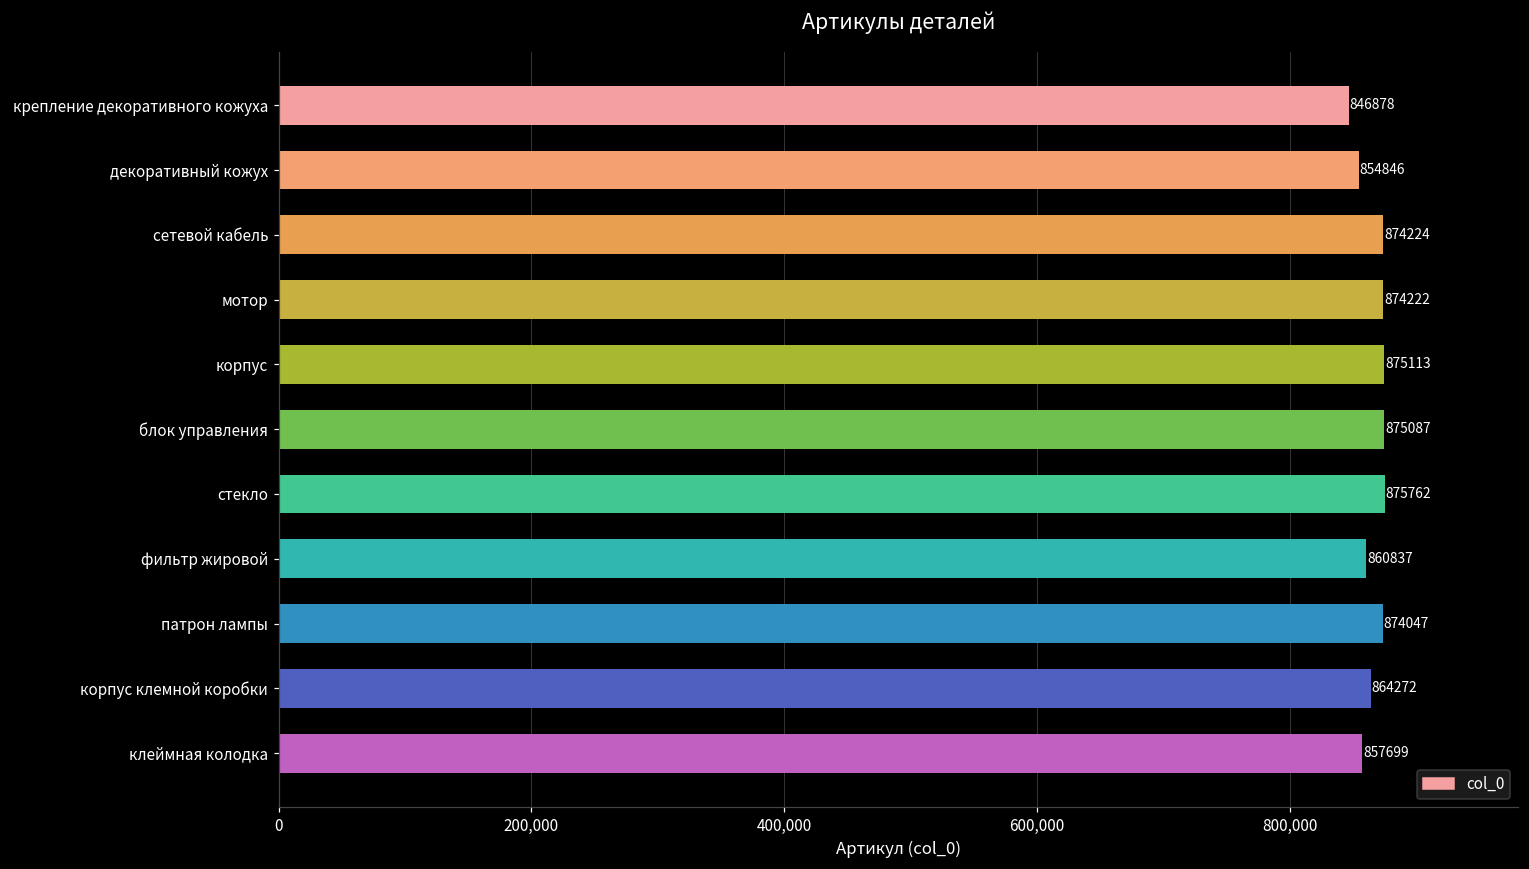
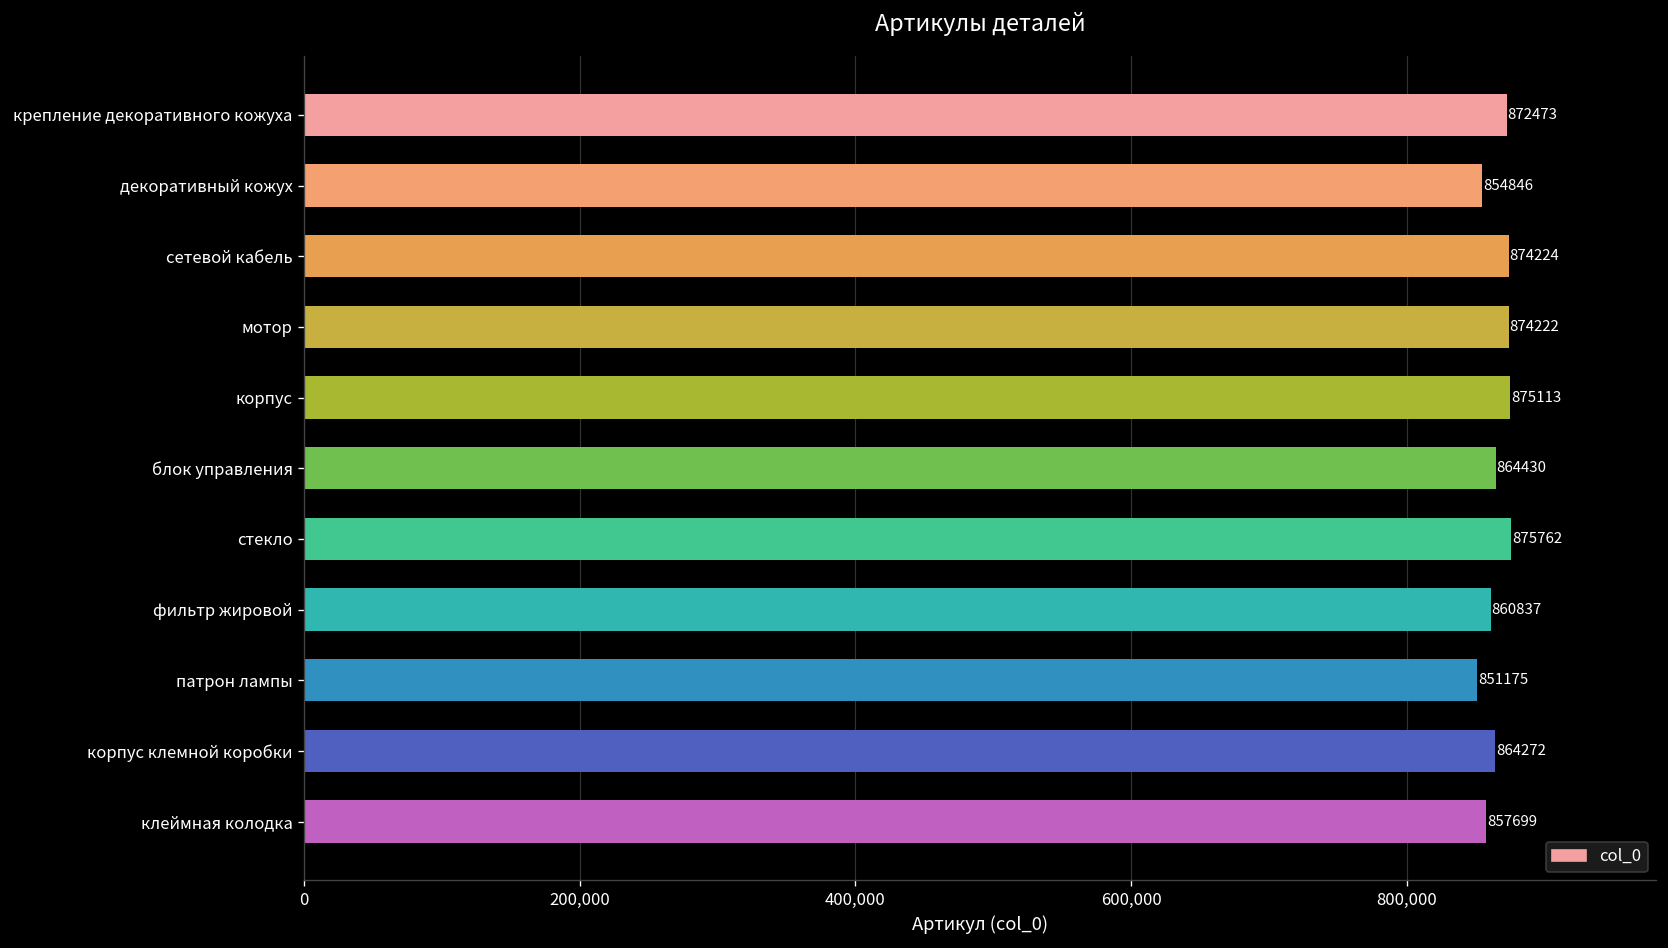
  {
-   "крепление декоративного кожуха": 846878,
+   "крепление декоративного кожуха": 872473,
    "декоративный кожух": 854846,
    "сетевой кабель": 874224,
    "мотор": 874222,
    "корпус": 875113,
-   "блок управления": 875087,
+   "блок управления": 864430,
    "стекло": 875762,
    "фильтр жировой": 860837,
-   "патрон лампы": 874047,
+   "патрон лампы": 851175,
    "корпус клемной коробки": 864272,
    "клеймная колодка": 857699
  }
